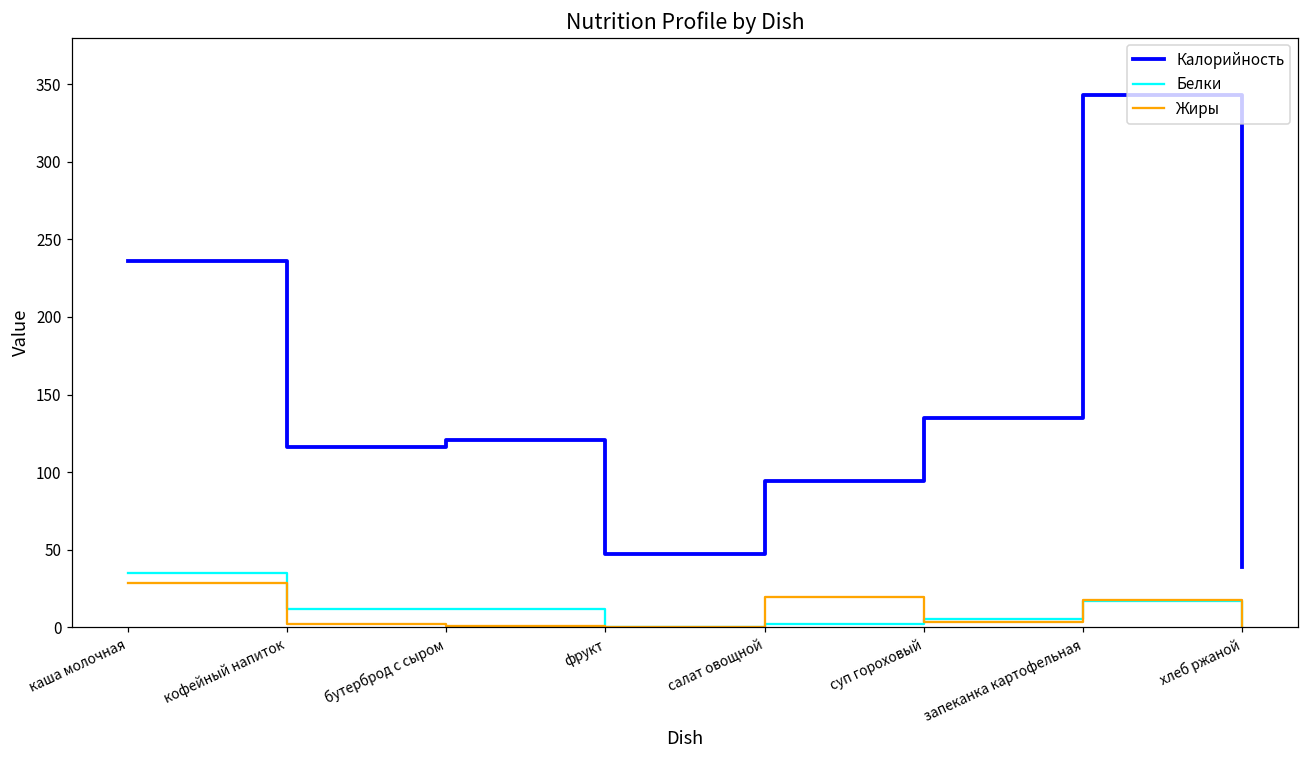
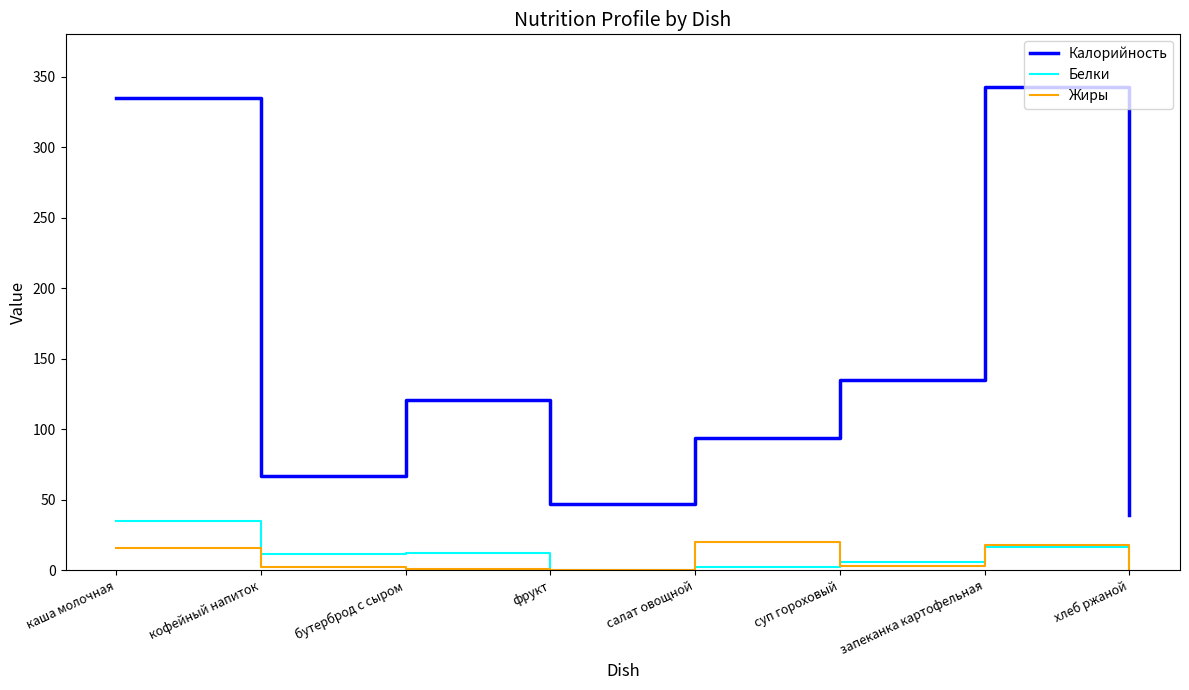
  {
    "Калорийность": {
-     "каша молочная": 236,
-     "кофейный напиток": 116,
+     "каша молочная": 335,
+     "кофейный напиток": 67,
      "бутерброд с сыром": 121,
      "фрукт": 47,
      "салат овощной": 94,
      "суп гороховый": 135,
      "запеканка картофельная": 343,
      "хлеб ржаной": 39
    },
    "Белки": {
      "каша молочная": 35,
      "кофейный напиток": 12,
      "бутерброд с сыром": 12,
      "салат овощной": 2,
      "суп гороховый": 5
    },
    "Жиры": {
-     "каша молочная": 29,
+     "каша молочная": 16,
      "кофейный напиток": 2,
      "бутерброд с сыром": 1,
      "салат овощной": 20,
      "суп гороховый": 3
    }
  }
